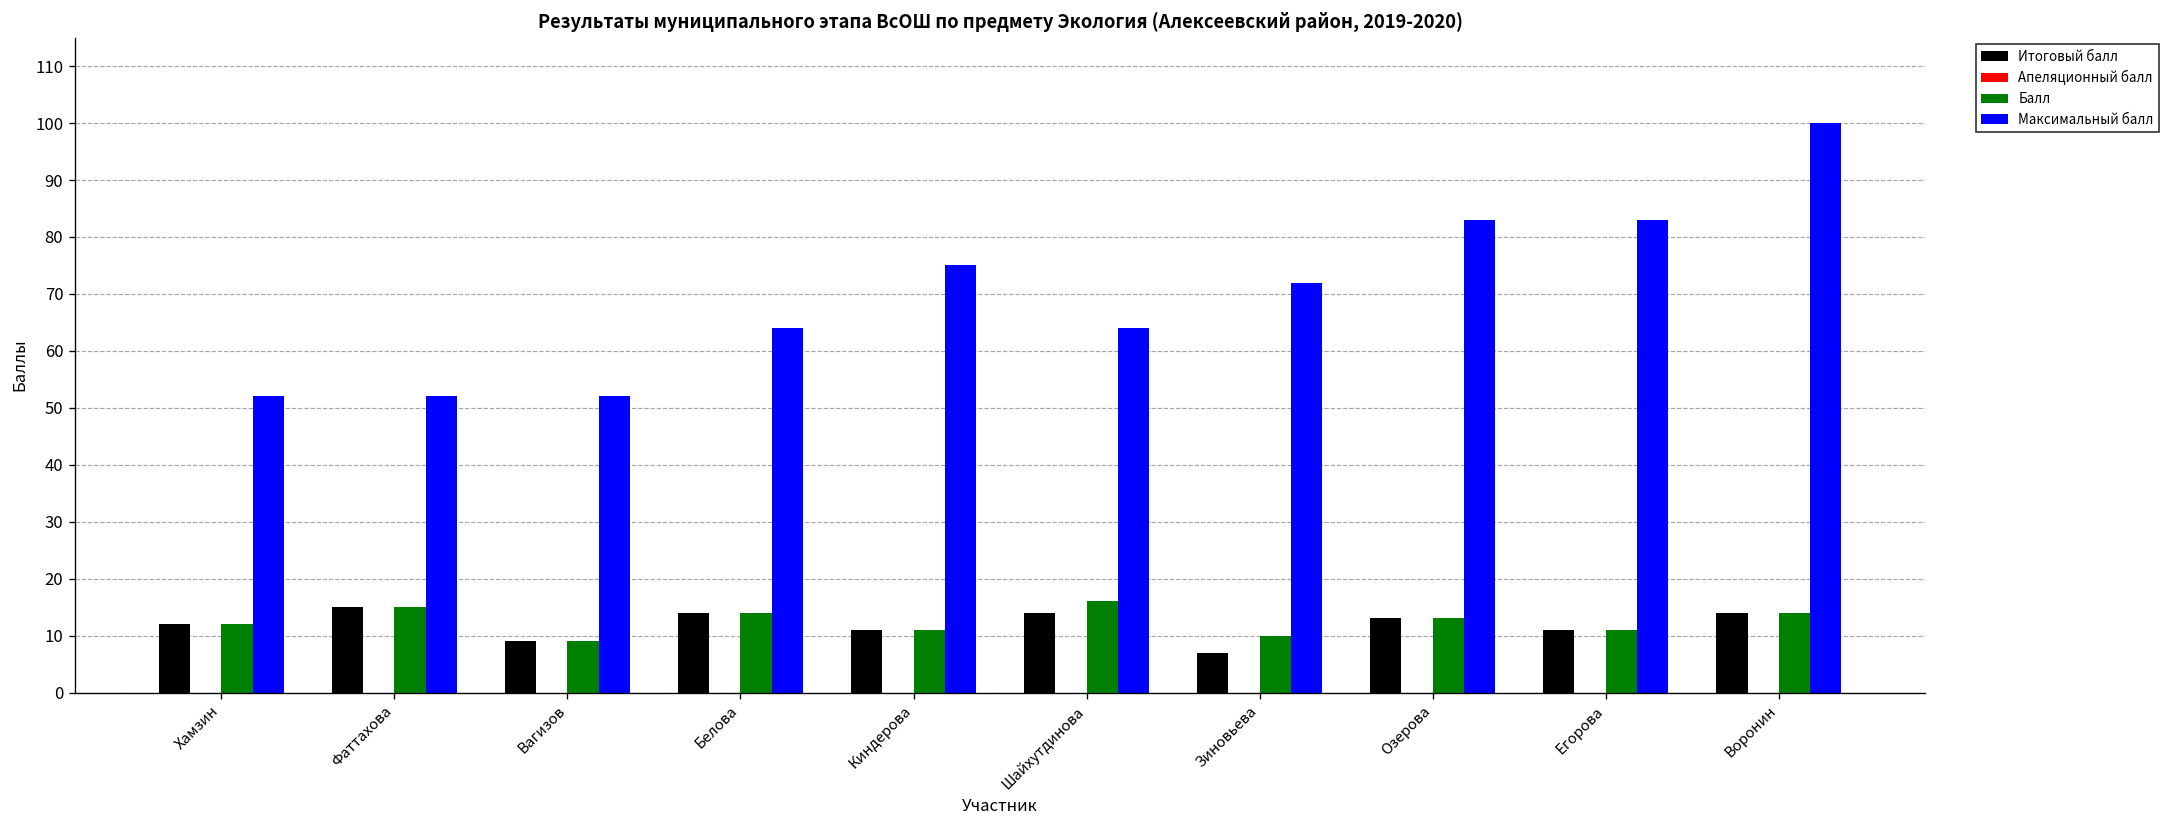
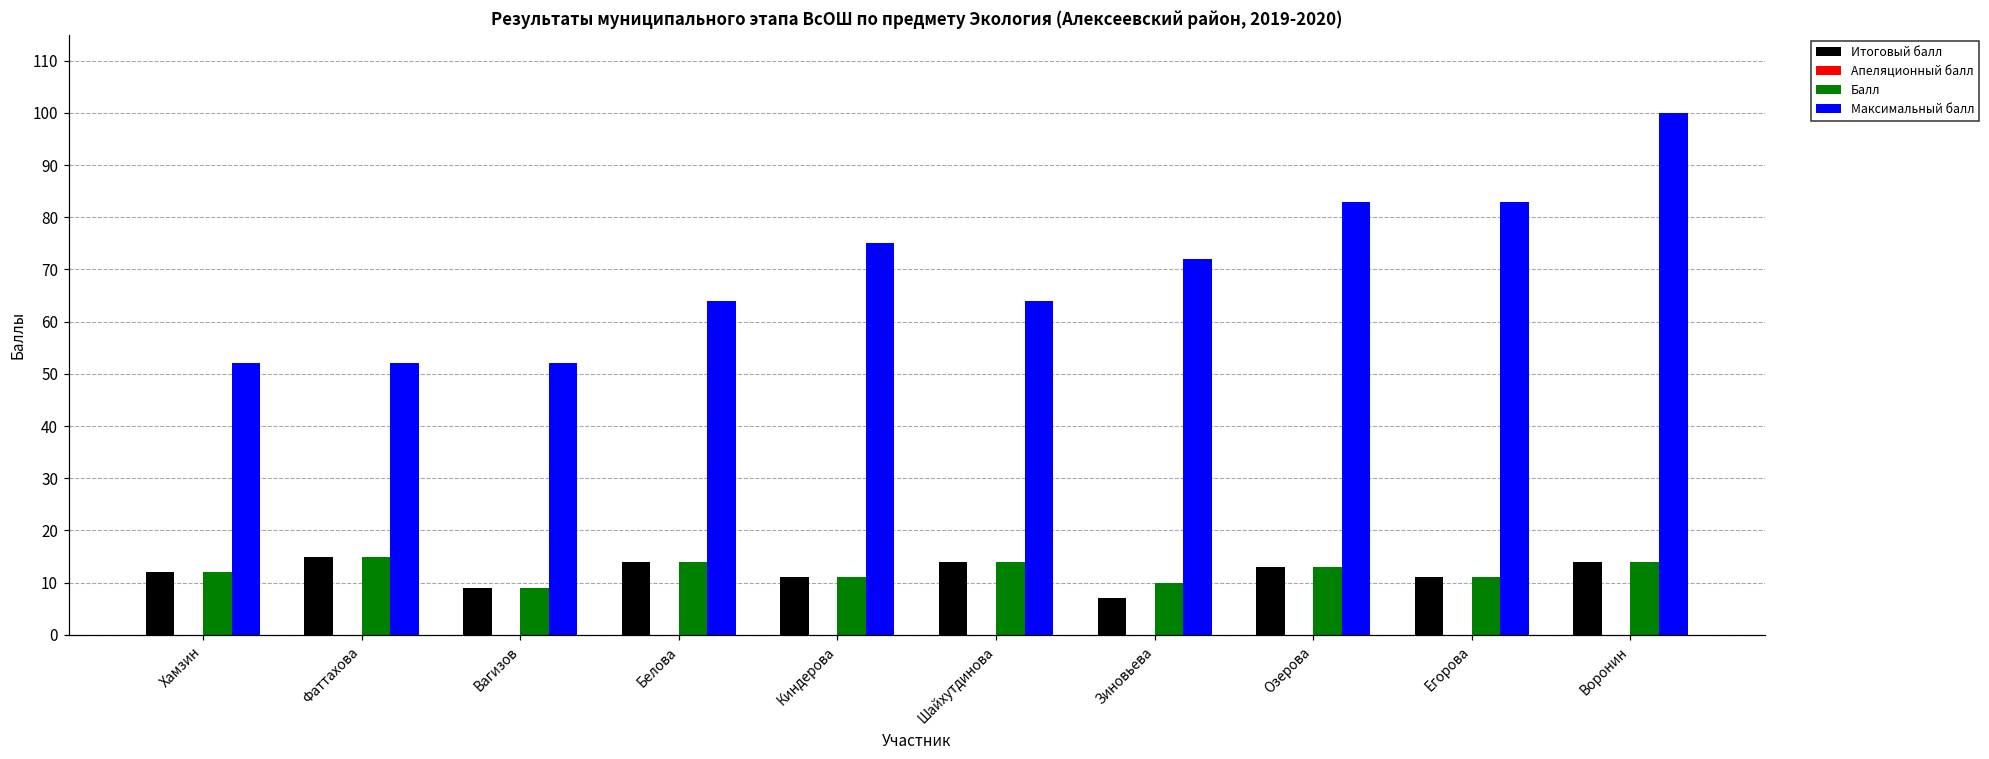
  {
    "Итоговый балл": {
      "Хамзин": 12,
      "Фаттахова": 15,
      "Вагизов": 9,
      "Белова": 14,
      "Киндерова": 11,
      "Шайхутдинова": 14,
      "Зиновьева": 7,
      "Озерова": 13,
      "Егорова": 11,
      "Воронин": 14
    },
    "Апеляционный балл": {
      "Хамзин": 0,
      "Фаттахова": 0,
      "Вагизов": 0,
      "Белова": 0,
      "Киндерова": 0,
      "Шайхутдинова": 0,
      "Зиновьева": 0,
      "Озерова": 0,
      "Егорова": 0,
      "Воронин": 0
    },
    "Балл": {
      "Хамзин": 12,
      "Фаттахова": 15,
      "Вагизов": 9,
      "Белова": 14,
      "Киндерова": 11,
-     "Шайхутдинова": 16,
+     "Шайхутдинова": 14,
      "Зиновьева": 10,
      "Озерова": 13,
      "Егорова": 11,
      "Воронин": 14
    },
    "Максимальный балл": {
      "Хамзин": 52,
      "Фаттахова": 52,
      "Вагизов": 52,
      "Белова": 64,
      "Киндерова": 75,
      "Шайхутдинова": 64,
      "Зиновьева": 72,
      "Озерова": 83,
      "Егорова": 83,
      "Воронин": 100
    }
  }
